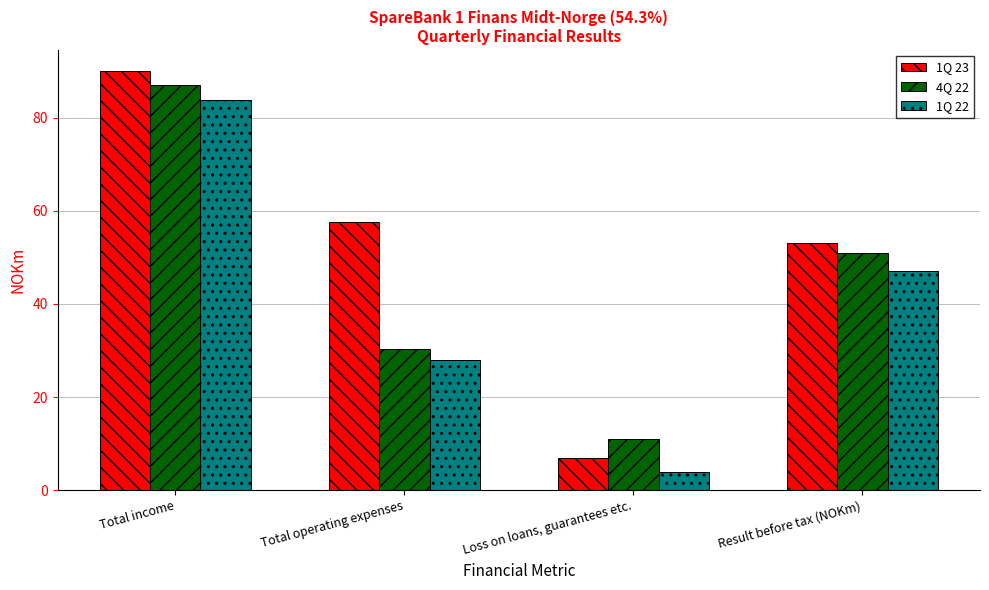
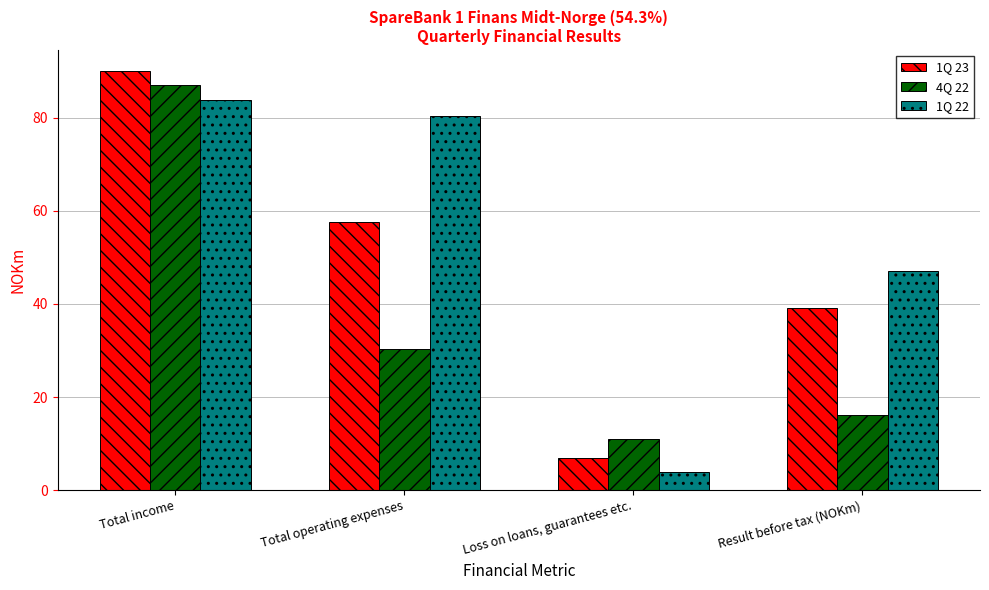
  {
    "1Q 23": {
      "Total income": 90,
      "Total operating expenses": 58,
      "Loss on loans, guarantees etc.": 7,
-     "Result before tax (NOKm)": 53
+     "Result before tax (NOKm)": 39
    },
    "4Q 22": {
      "Total income": 87,
      "Total operating expenses": 30,
      "Loss on loans, guarantees etc.": 11,
-     "Result before tax (NOKm)": 51
+     "Result before tax (NOKm)": 16
    },
    "1Q 22": {
      "Total income": 84,
-     "Total operating expenses": 28,
+     "Total operating expenses": 80,
      "Loss on loans, guarantees etc.": 4,
      "Result before tax (NOKm)": 47
    }
  }
